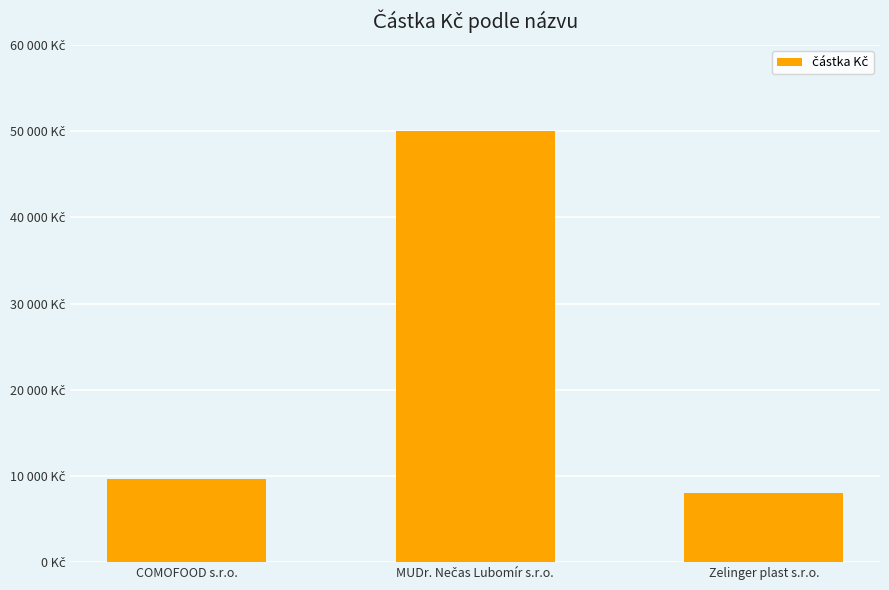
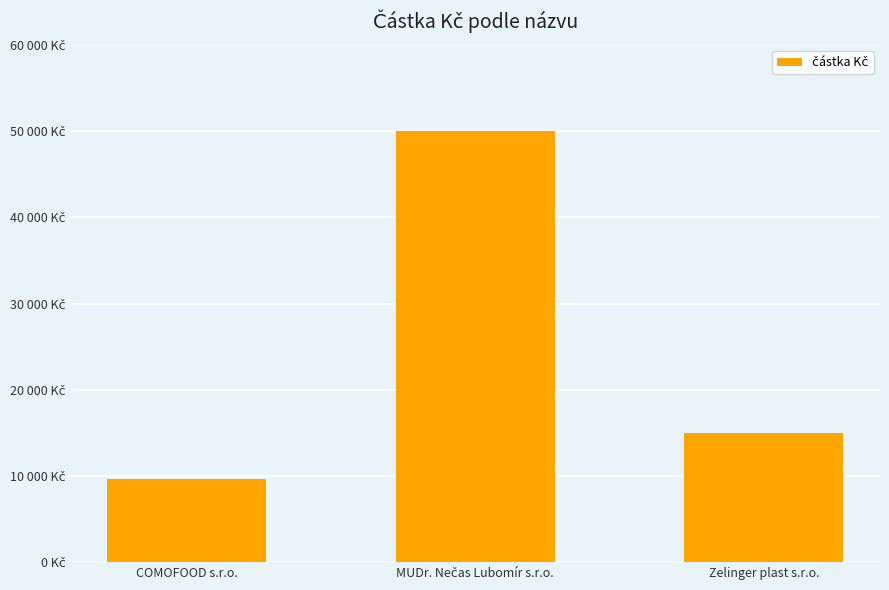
  {
    "COMOFOOD s.r.o.": "10000 Kč",
    "MUDr. Nečas Lubomír s.r.o.": "50000 Kč",
-   "Zelinger plast s.r.o.": "8000 Kč"
+   "Zelinger plast s.r.o.": "15000 Kč"
  }
